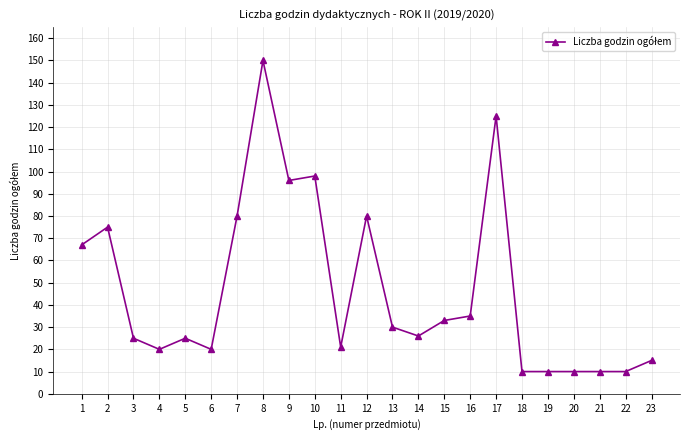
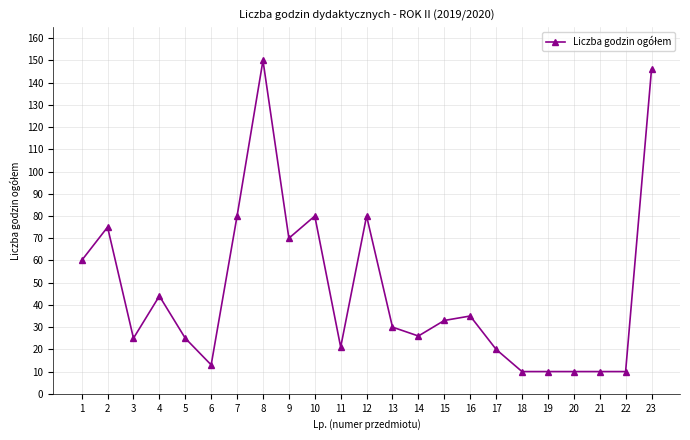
  {
-   "1": 67,
+   "1": 60,
    "2": 75,
    "3": 25,
-   "4": 20,
+   "4": 44,
    "5": 25,
-   "6": 20,
+   "6": 13,
    "7": 80,
    "8": 150,
-   "9": 96,
-   "10": 98,
+   "9": 70,
+   "10": 80,
    "11": 21,
    "12": 80,
    "13": 30,
    "14": 26,
    "15": 33,
    "16": 35,
-   "17": 125,
+   "17": 20,
    "18": 10,
    "19": 10,
    "20": 10,
    "21": 10,
    "22": 10,
-   "23": 15
+   "23": 146
  }
